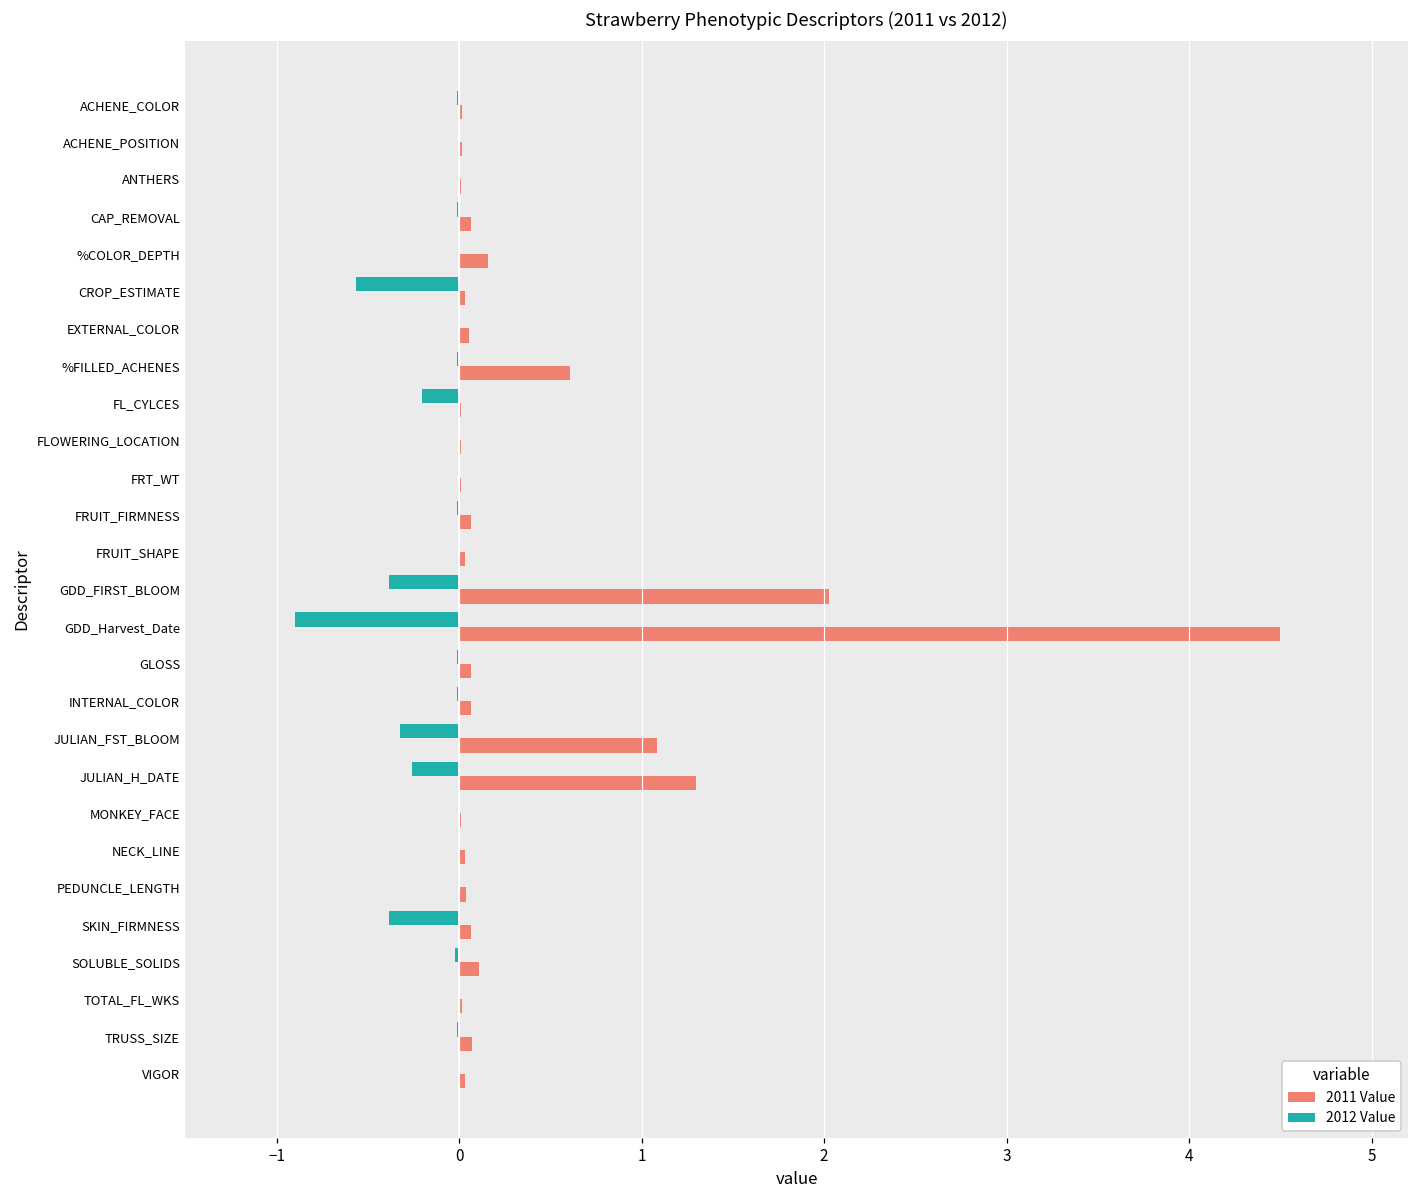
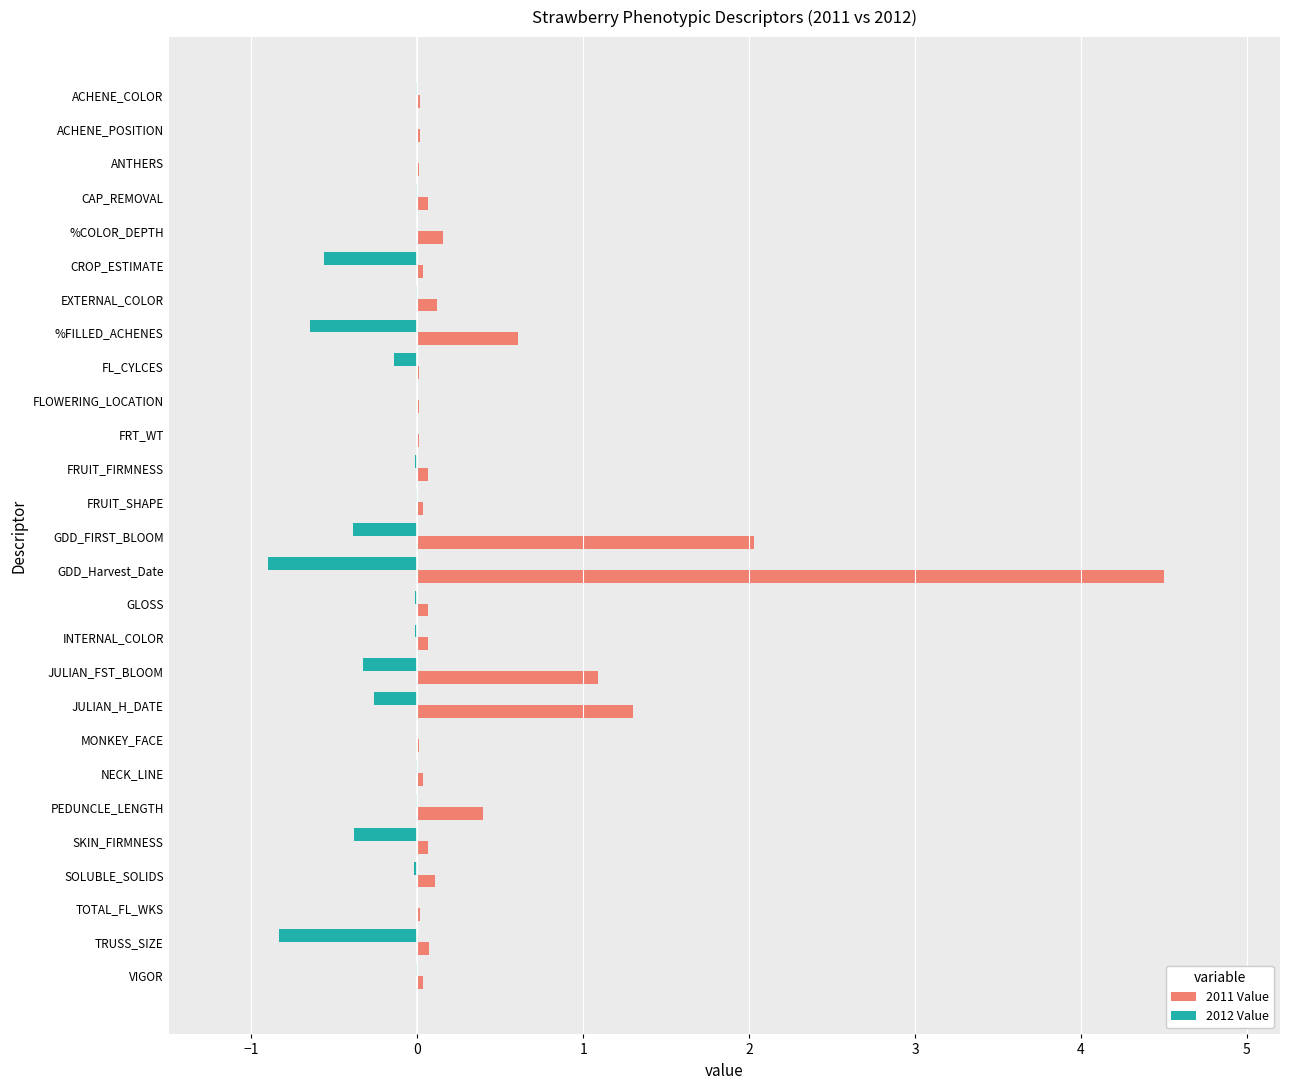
  {
    "2011 Value": {
      "ACHENE_COLOR": 0.02,
      "ACHENE_POSITION": 0.02,
      "CAP_REMOVAL": 0.06,
      "%COLOR_DEPTH": 0.16,
      "CROP_ESTIMATE": 0.03,
-     "EXTERNAL_COLOR": 0.06,
+     "EXTERNAL_COLOR": 0.12,
      "%FILLED_ACHENES": 0.61,
      "FRUIT_FIRMNESS": 0.06,
      "FRUIT_SHAPE": 0.03,
      "GDD_FIRST_BLOOM": 2.03,
      "GDD_Harvest_Date": 4.50,
      "GLOSS": 0.06,
      "INTERNAL_COLOR": 0.06,
      "JULIAN_FST_BLOOM": 1.09,
      "JULIAN_H_DATE": 1.30,
      "NECK_LINE": 0.03,
-     "PEDUNCLE_LENGTH": 0.04,
+     "PEDUNCLE_LENGTH": 0.39,
      "SKIN_FIRMNESS": 0.06,
      "SOLUBLE_SOLIDS": 0.11,
      "TOTAL_FL_WKS": 0.02,
      "TRUSS_SIZE": 0.07,
      "VIGOR": 0.03
    },
    "2012 Value": {
      "CROP_ESTIMATE": -0.56,
-     "%FILLED_ACHENES": -0.01,
-     "FL_CYLCES": -0.20,
+     "%FILLED_ACHENES": -0.65,
+     "FL_CYLCES": -0.14,
      "GDD_FIRST_BLOOM": -0.39,
      "GDD_Harvest_Date": -0.90,
      "JULIAN_FST_BLOOM": -0.33,
      "JULIAN_H_DATE": -0.26,
      "SKIN_FIRMNESS": -0.38,
      "SOLUBLE_SOLIDS": -0.02,
-     "TRUSS_SIZE": -0.01
+     "TRUSS_SIZE": -0.84
    }
  }
